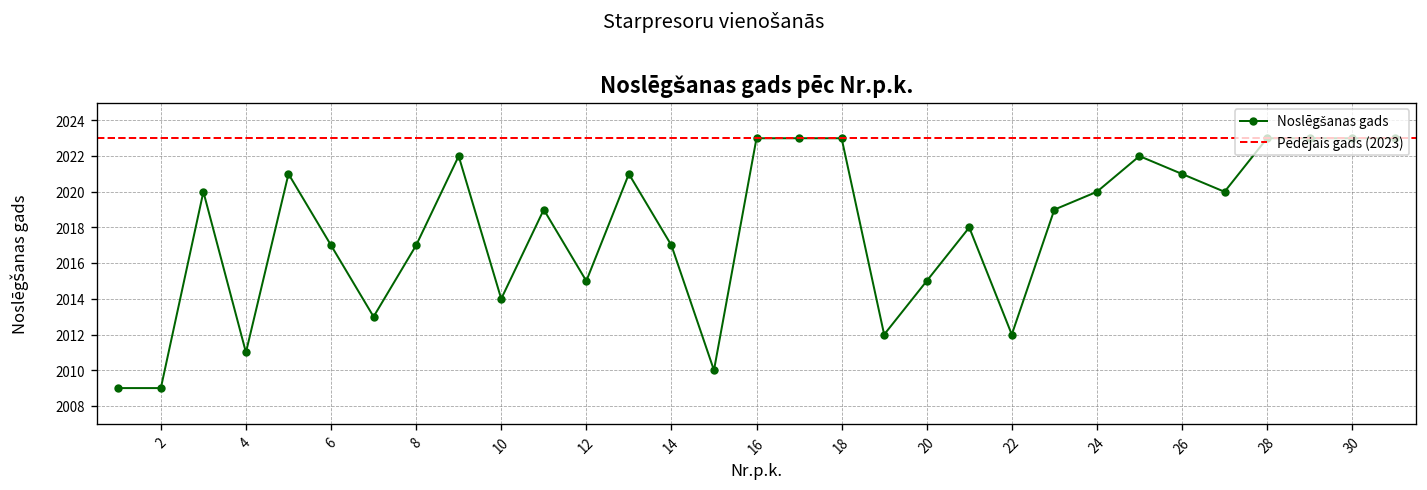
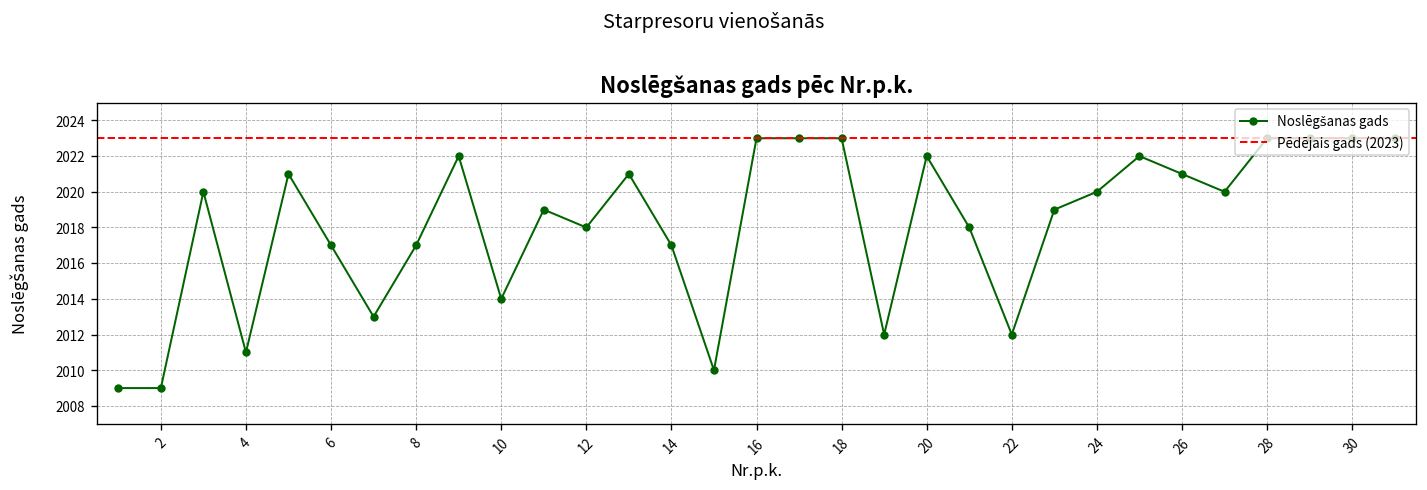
  {
    "2": 2009,
    "4": 2011,
    "6": 2017,
    "8": 2017,
    "10": 2014,
-   "12": 2015,
+   "12": 2018,
    "14": 2017,
    "16": 2023,
    "18": 2023,
-   "20": 2015,
+   "20": 2022,
    "22": 2012,
    "24": 2020,
    "26": 2021
  }
